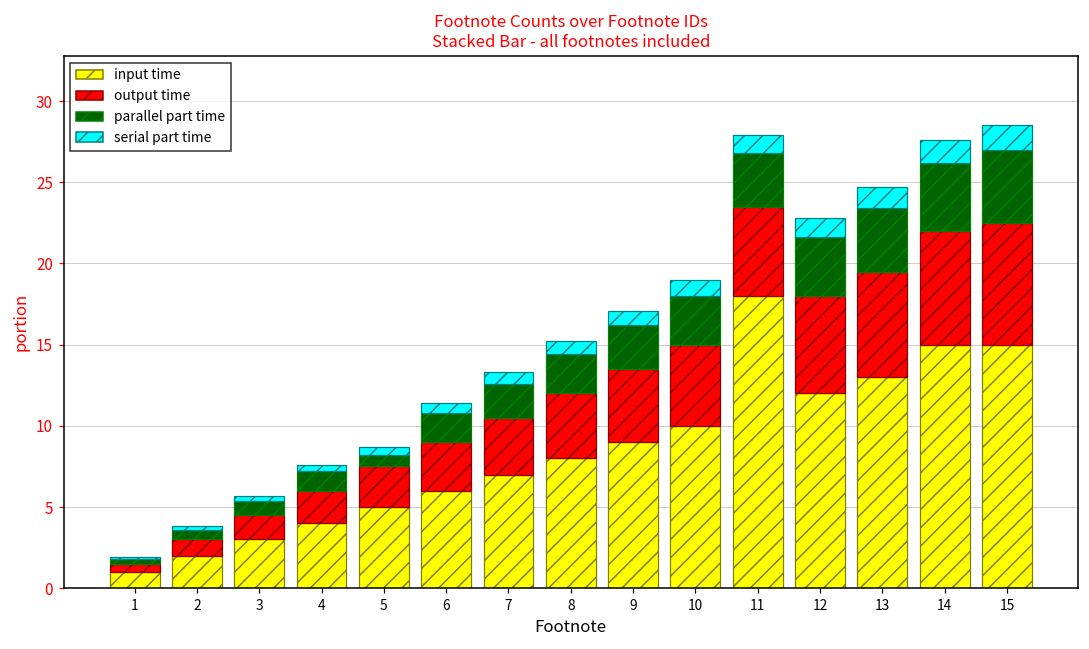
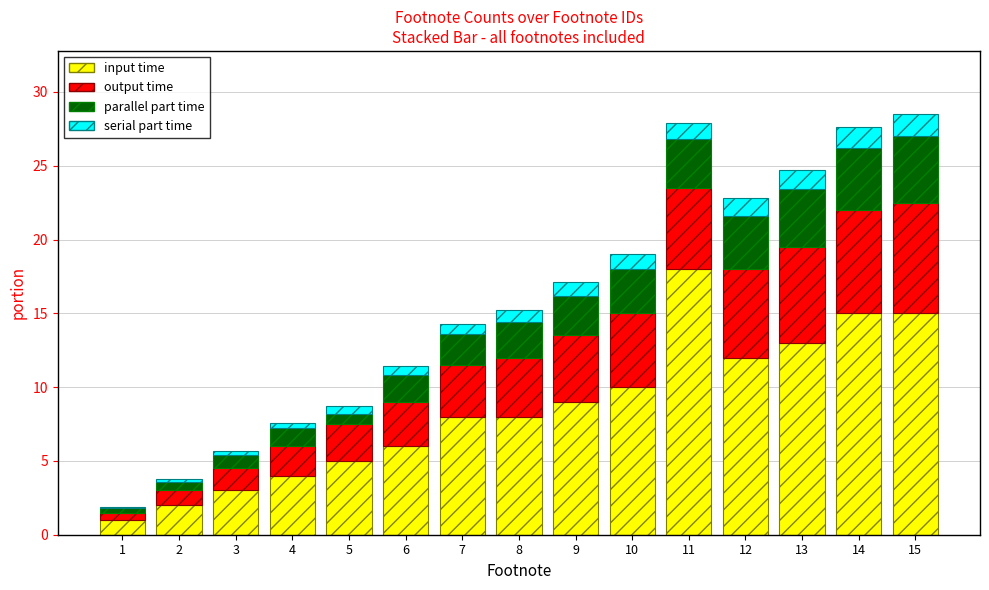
  {
    "input time": {
      "1": 1,
      "2": 2,
      "3": 3,
      "4": 4,
      "5": 5,
      "6": 6,
-     "7": 7,
+     "7": 8,
      "8": 8,
      "9": 9,
      "10": 10,
      "11": 18,
      "12": 12,
      "13": 13,
      "14": 15,
      "15": 15
    },
    "output time": {
      "1": 0.5,
      "2": 1,
      "3": 1.5,
      "4": 2,
      "5": 2.5,
      "6": 3,
      "7": 3.5,
      "8": 4,
      "9": 4.5,
      "10": 5,
      "11": 5.5,
      "12": 6,
      "13": 6.5,
      "14": 7,
      "15": 7.5
    },
    "parallel part time": {
      "1": 0.3,
      "2": 0.6,
      "3": 1,
      "4": 1.2,
      "5": 0.7,
      "6": 1.8,
      "7": 2,
      "8": 2.4,
      "9": 2.7,
      "10": 3,
      "11": 3.3,
      "12": 3.6,
      "13": 4,
      "14": 4.2,
      "15": 4.5
    },
    "serial part time": {
      "2": 0.2,
      "3": 0.3,
      "4": 0.4,
      "5": 0.5,
      "6": 0.6,
      "7": 0.7,
      "8": 0.8,
      "9": 1,
      "10": 1,
      "11": 1,
      "12": 1.2,
      "13": 1.3,
      "14": 1.4,
      "15": 1.5
    }
  }
